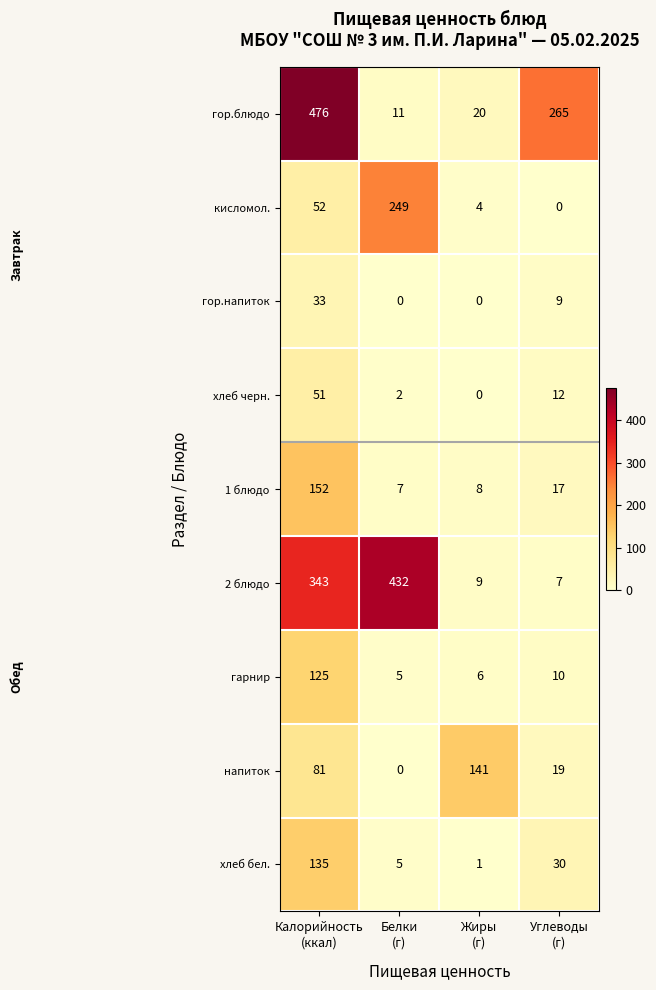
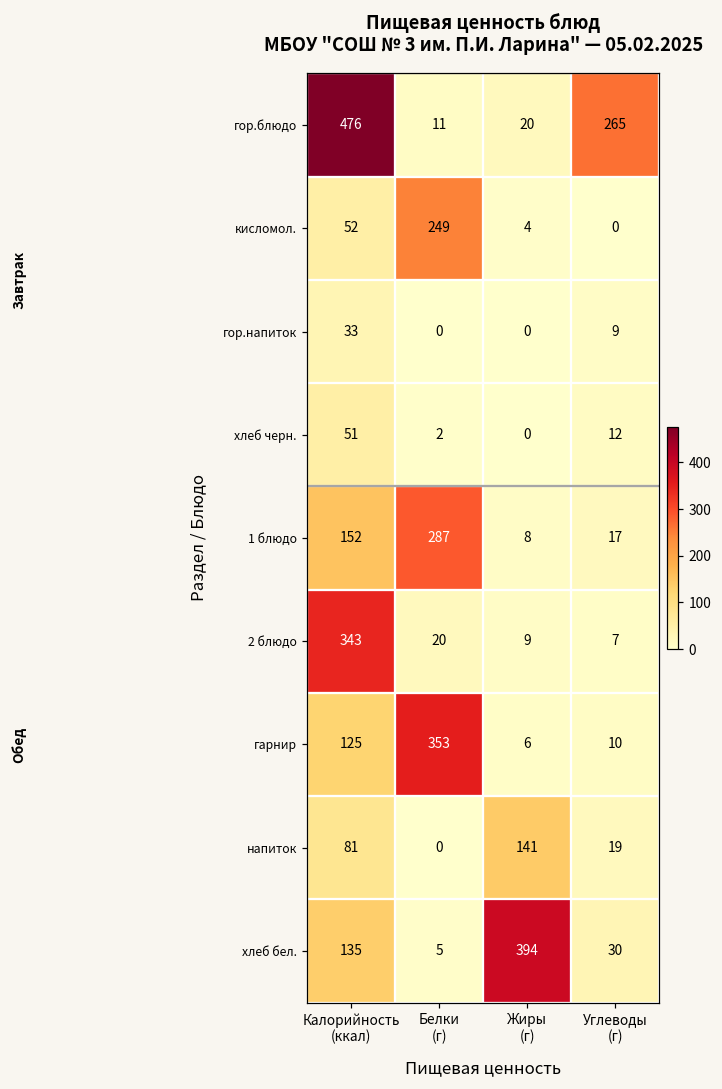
  {
    "гор.блюдо": {
      "Калорийность (ккал)": 476,
      "Белки (г)": 11,
      "Жиры (г)": 20,
      "Углеводы (г)": 265
    },
    "кисломол.": {
      "Калорийность (ккал)": 52,
      "Белки (г)": 249,
      "Жиры (г)": 4,
      "Углеводы (г)": 0
    },
    "гор.напиток": {
      "Калорийность (ккал)": 33,
      "Белки (г)": 0,
      "Жиры (г)": 0,
      "Углеводы (г)": 9
    },
    "хлеб черн.": {
      "Калорийность (ккал)": 51,
      "Белки (г)": 2,
      "Жиры (г)": 0,
      "Углеводы (г)": 12
    },
    "1 блюдо": {
      "Калорийность (ккал)": 152,
-     "Белки (г)": 7,
+     "Белки (г)": 287,
      "Жиры (г)": 8,
      "Углеводы (г)": 17
    },
    "2 блюдо": {
      "Калорийность (ккал)": 343,
-     "Белки (г)": 432,
+     "Белки (г)": 20,
      "Жиры (г)": 9,
      "Углеводы (г)": 7
    },
    "гарнир": {
      "Калорийность (ккал)": 125,
-     "Белки (г)": 5,
+     "Белки (г)": 353,
      "Жиры (г)": 6,
      "Углеводы (г)": 10
    },
    "напиток": {
      "Калорийность (ккал)": 81,
      "Белки (г)": 0,
      "Жиры (г)": 141,
      "Углеводы (г)": 19
    },
    "хлеб бел.": {
      "Калорийность (ккал)": 135,
      "Белки (г)": 5,
-     "Жиры (г)": 1,
+     "Жиры (г)": 394,
      "Углеводы (г)": 30
    }
  }
